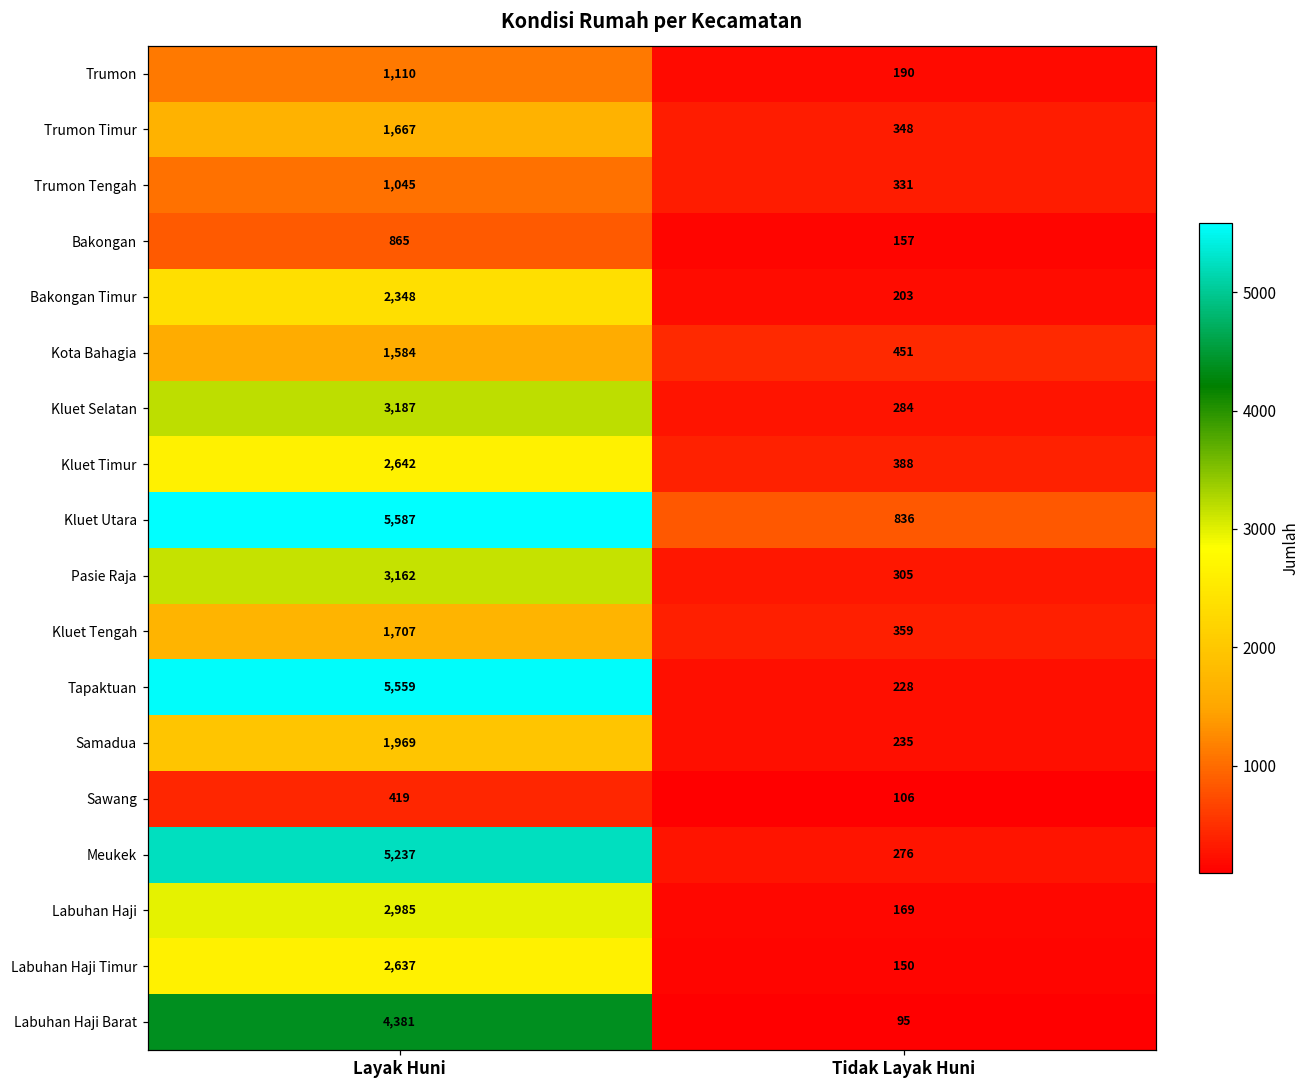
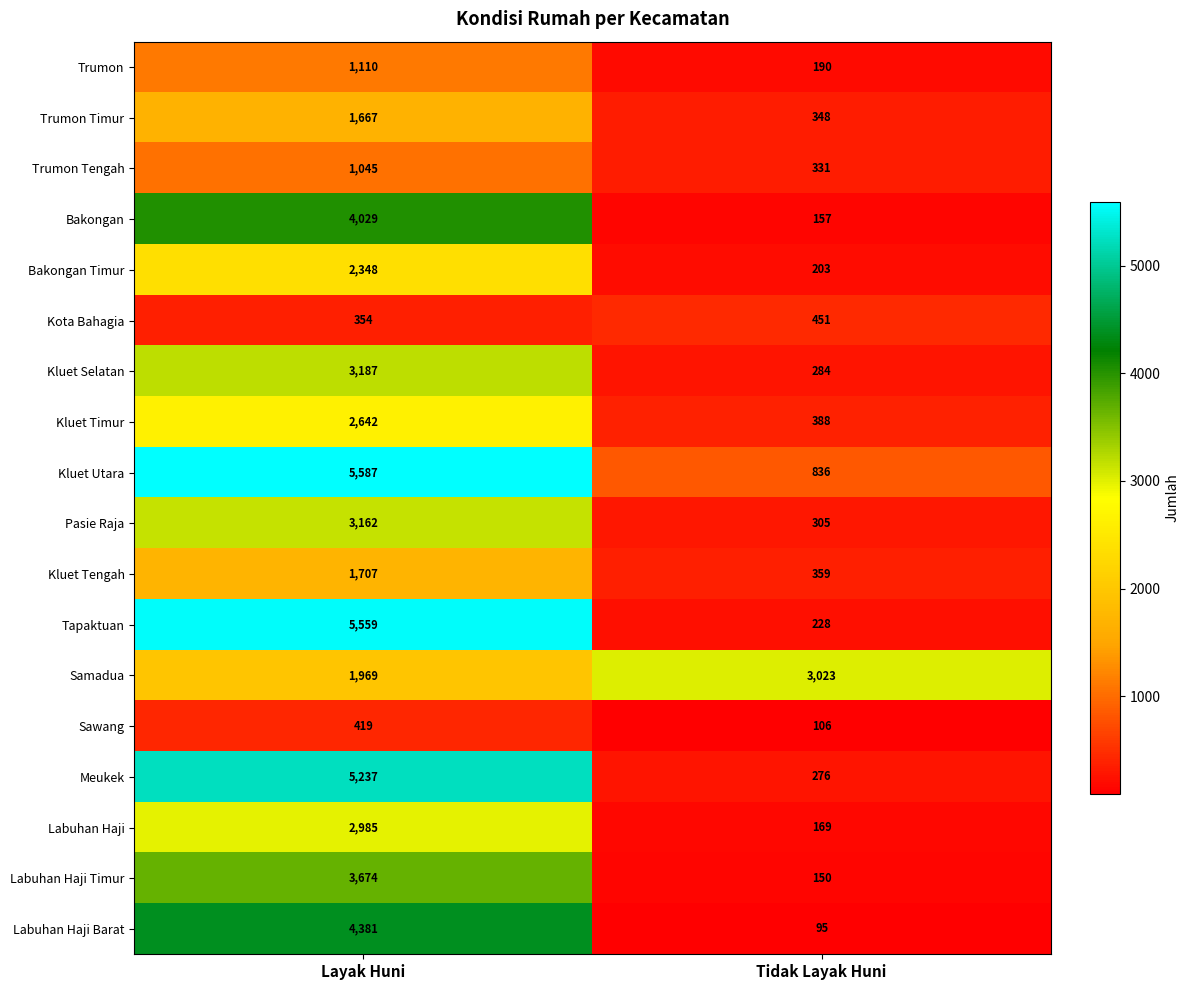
  {
    "Trumon": {
      "Layak Huni": "1,110",
      "Tidak Layak Huni": "190"
    },
    "Trumon Timur": {
      "Layak Huni": "1,667",
      "Tidak Layak Huni": "348"
    },
    "Trumon Tengah": {
      "Layak Huni": "1,045",
      "Tidak Layak Huni": "331"
    },
    "Bakongan": {
-     "Layak Huni": "865",
+     "Layak Huni": "4,029",
      "Tidak Layak Huni": "157"
    },
    "Bakongan Timur": {
      "Layak Huni": "2,348",
      "Tidak Layak Huni": "203"
    },
    "Kota Bahagia": {
-     "Layak Huni": "1,584",
+     "Layak Huni": "354",
      "Tidak Layak Huni": "451"
    },
    "Kluet Selatan": {
      "Layak Huni": "3,187",
      "Tidak Layak Huni": "284"
    },
    "Kluet Timur": {
      "Layak Huni": "2,642",
      "Tidak Layak Huni": "388"
    },
    "Kluet Utara": {
      "Layak Huni": "5,587",
      "Tidak Layak Huni": "836"
    },
    "Pasie Raja": {
      "Layak Huni": "3,162",
      "Tidak Layak Huni": "305"
    },
    "Kluet Tengah": {
      "Layak Huni": "1,707",
      "Tidak Layak Huni": "359"
    },
    "Tapaktuan": {
      "Layak Huni": "5,559",
      "Tidak Layak Huni": "228"
    },
    "Samadua": {
      "Layak Huni": "1,969",
-     "Tidak Layak Huni": "235"
+     "Tidak Layak Huni": "3,023"
    },
    "Sawang": {
      "Layak Huni": "419",
      "Tidak Layak Huni": "106"
    },
    "Meukek": {
      "Layak Huni": "5,237",
      "Tidak Layak Huni": "276"
    },
    "Labuhan Haji": {
      "Layak Huni": "2,985",
      "Tidak Layak Huni": "169"
    },
    "Labuhan Haji Timur": {
-     "Layak Huni": "2,637",
+     "Layak Huni": "3,674",
      "Tidak Layak Huni": "150"
    },
    "Labuhan Haji Barat": {
      "Layak Huni": "4,381",
      "Tidak Layak Huni": "95"
    }
  }
